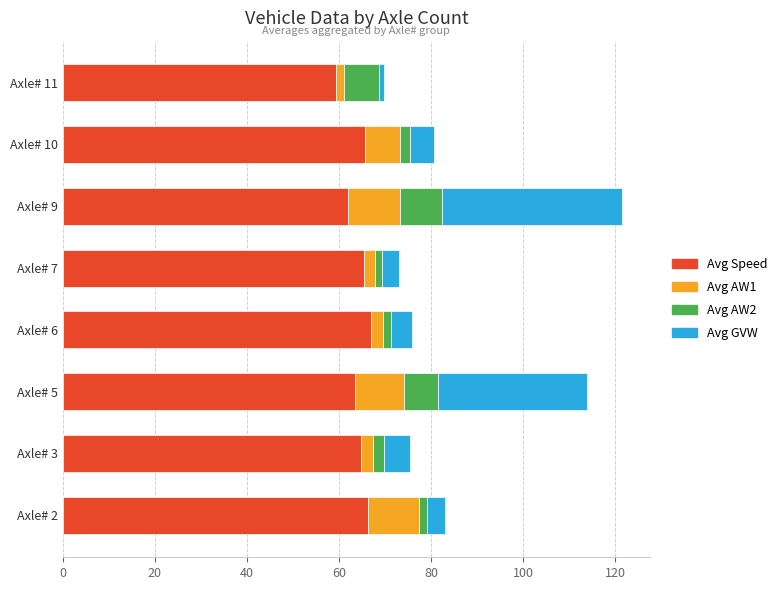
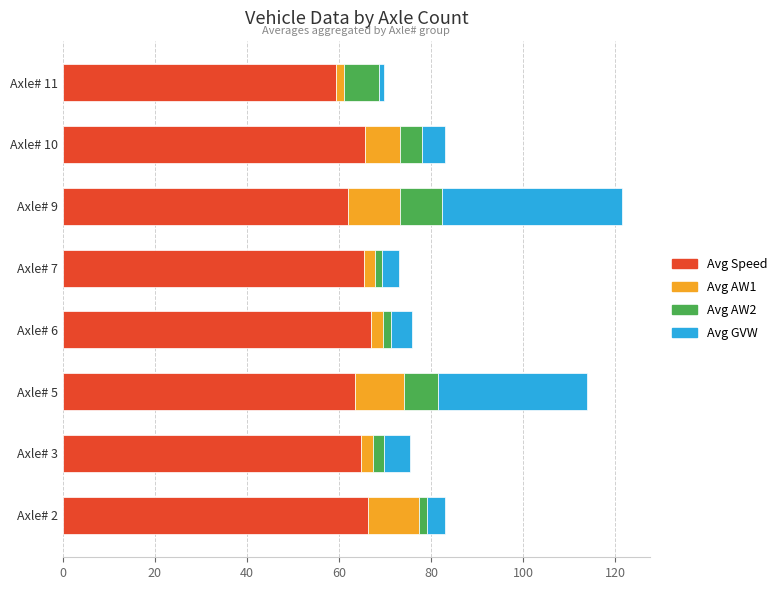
  {
    "Avg Speed": {
      "Axle# 11": 59,
      "Axle# 10": 66,
      "Axle# 9": 62,
      "Axle# 7": 66,
      "Axle# 6": 67,
      "Axle# 5": 64,
      "Axle# 3": 65,
      "Axle# 2": 66
    },
    "Avg AW1": {
      "Axle# 11": 2,
      "Axle# 10": 8,
      "Axle# 9": 11,
      "Axle# 7": 2,
      "Axle# 6": 3,
      "Axle# 5": 11,
      "Axle# 3": 3,
      "Axle# 2": 11
    },
    "Avg AW2": {
      "Axle# 11": 8,
-     "Axle# 10": 2,
+     "Axle# 10": 5,
      "Axle# 9": 9,
      "Axle# 7": 2,
      "Axle# 6": 2,
      "Axle# 5": 8,
      "Axle# 3": 2,
      "Axle# 2": 2
    },
    "Avg GVW": {
      "Axle# 11": 1,
      "Axle# 10": 5,
      "Axle# 9": 39,
      "Axle# 7": 4,
      "Axle# 6": 4,
      "Axle# 5": 32,
      "Axle# 3": 6,
      "Axle# 2": 4
    }
  }
